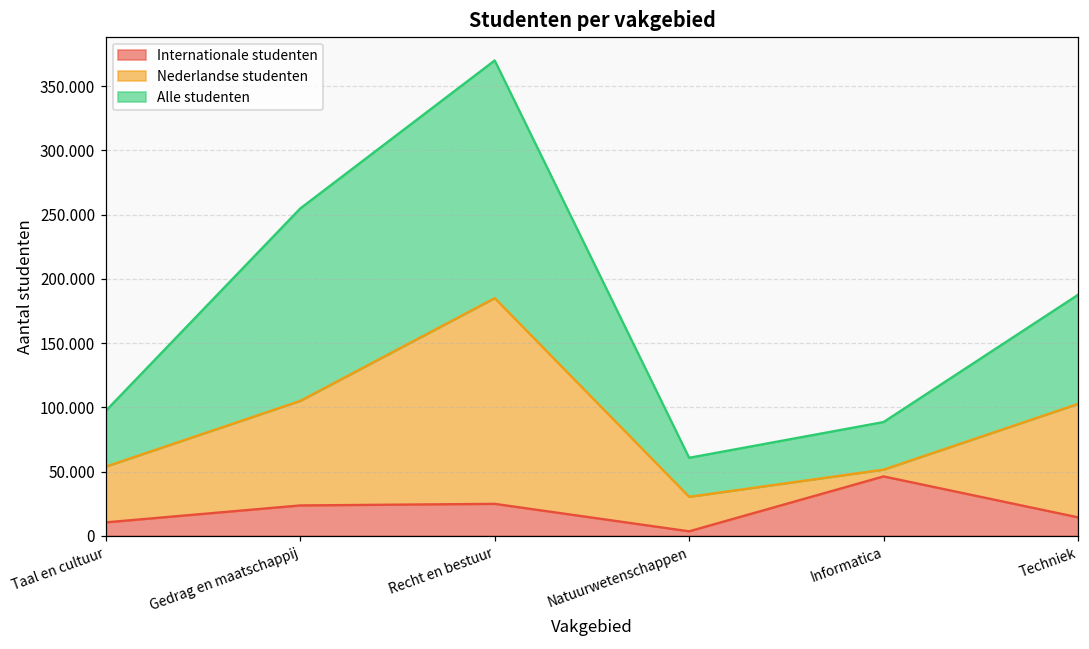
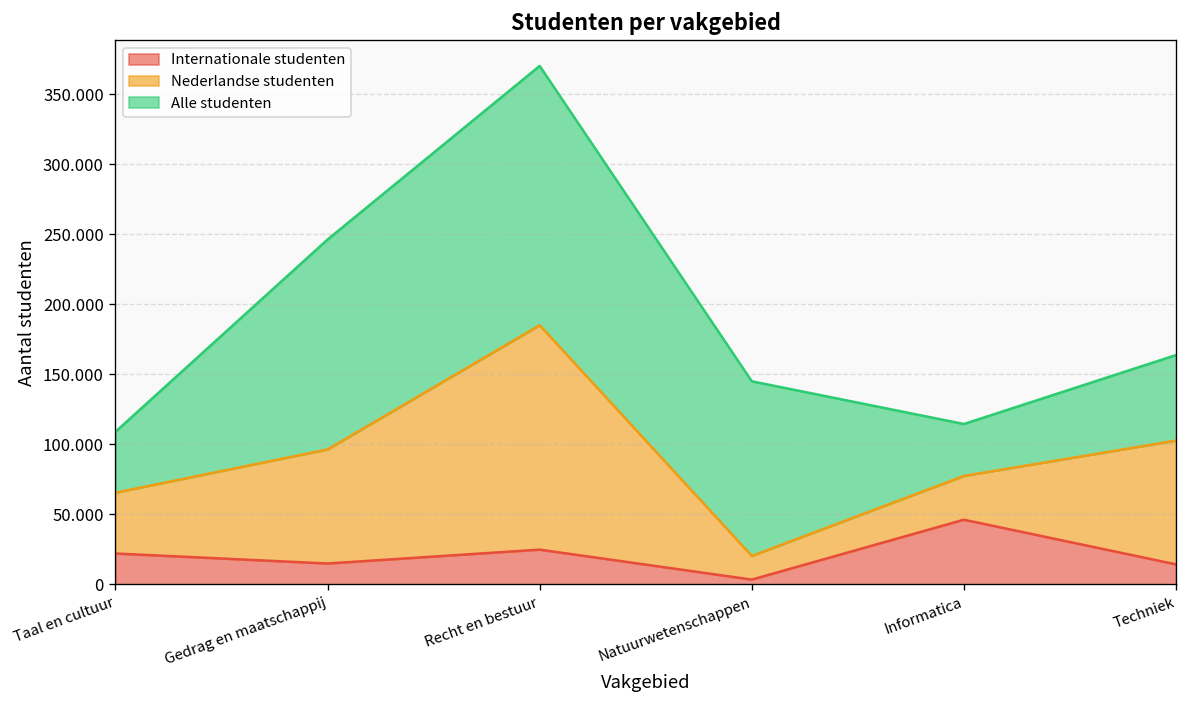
  {
    "Internationale studenten": {
-     "Taal en cultuur": 10,
-     "Gedrag en maatschappij": 24,
+     "Taal en cultuur": 22,
+     "Gedrag en maatschappij": 15,
      "Recht en bestuur": 25,
      "Natuurwetenschappen": 3,
      "Informatica": 46,
      "Techniek": 14
    },
    "Nederlandse studenten": {
      "Taal en cultuur": 43,
      "Gedrag en maatschappij": 81,
      "Recht en bestuur": 160,
-     "Natuurwetenschappen": 27,
-     "Informatica": 5,
+     "Natuurwetenschappen": 17,
+     "Informatica": 31,
      "Techniek": 88
    },
    "Alle studenten": {
      "Taal en cultuur": 43,
      "Gedrag en maatschappij": 150,
      "Recht en bestuur": 185,
-     "Natuurwetenschappen": 30,
+     "Natuurwetenschappen": 125,
      "Informatica": 37,
-     "Techniek": 85
+     "Techniek": 61
    }
  }
